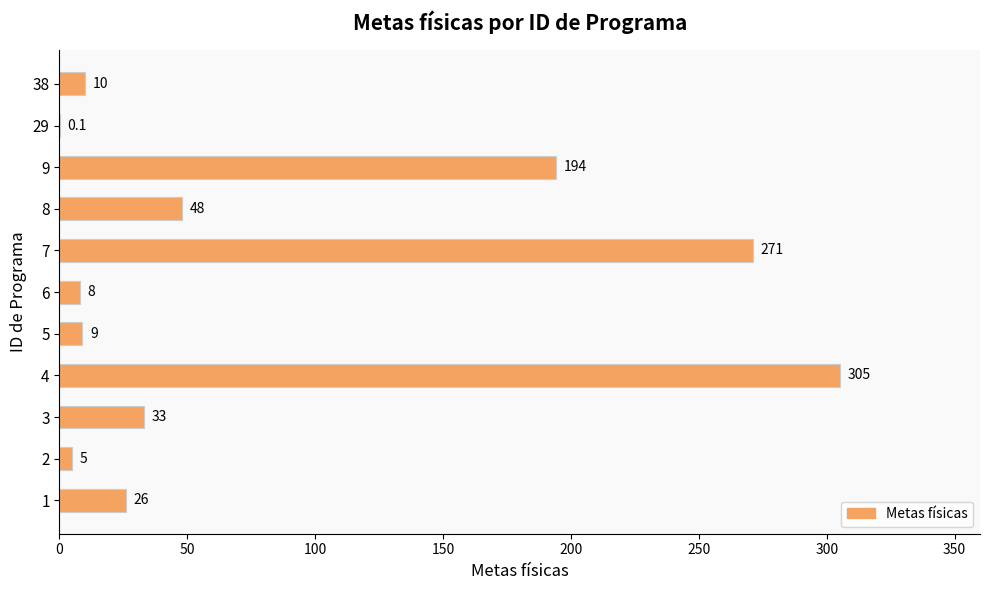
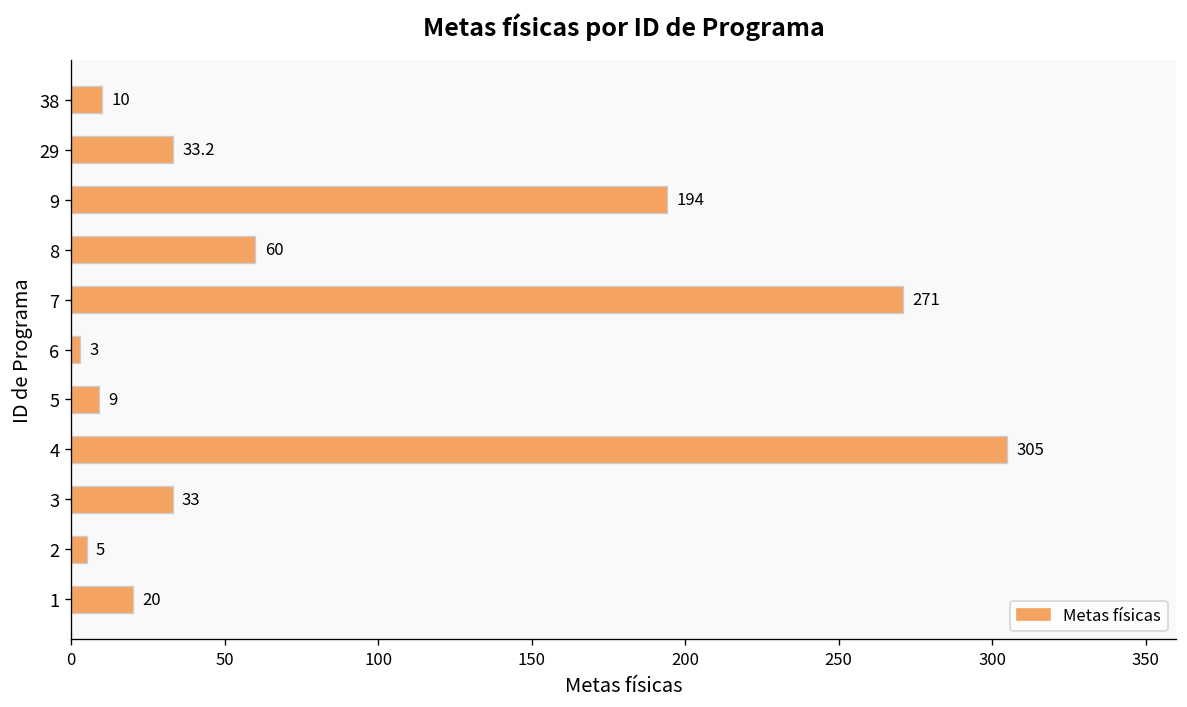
  {
    "38": 10,
-   "29": 0.1,
+   "29": 33.2,
    "9": 194,
-   "8": 48,
+   "8": 60,
    "7": 271,
-   "6": 8,
+   "6": 3,
    "5": 9,
    "4": 305,
    "3": 33,
    "2": 5,
-   "1": 26
+   "1": 20
  }
